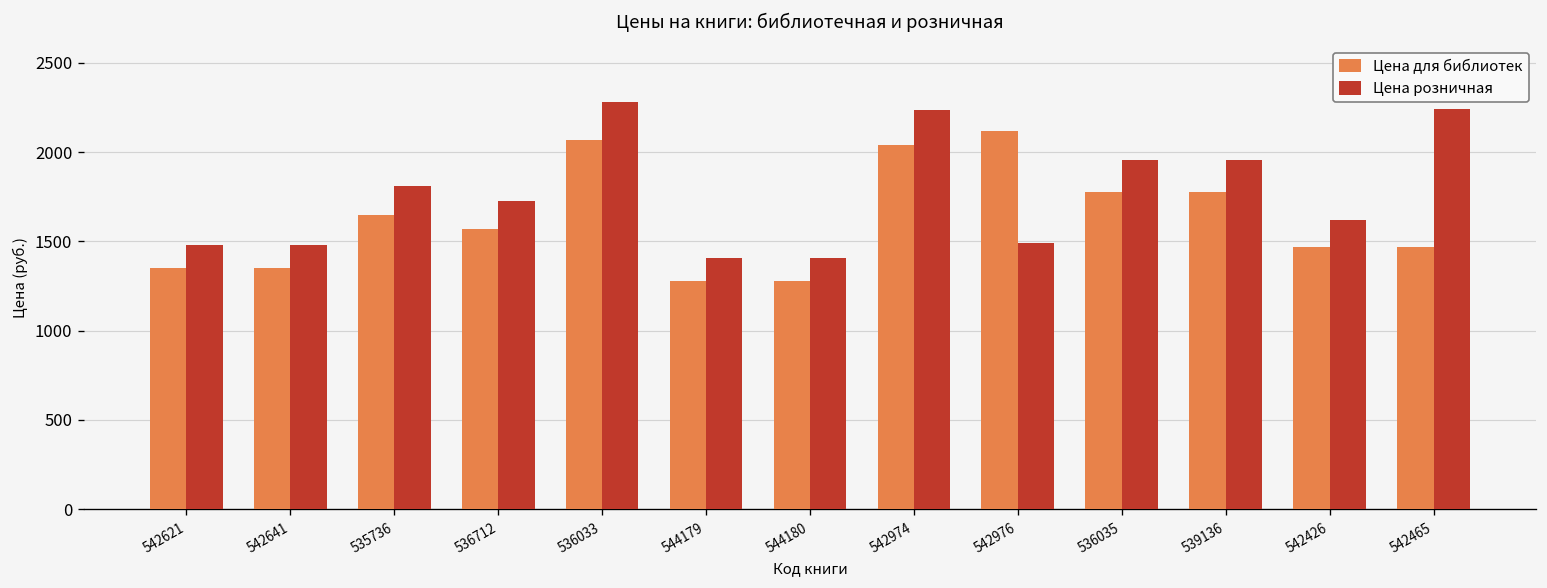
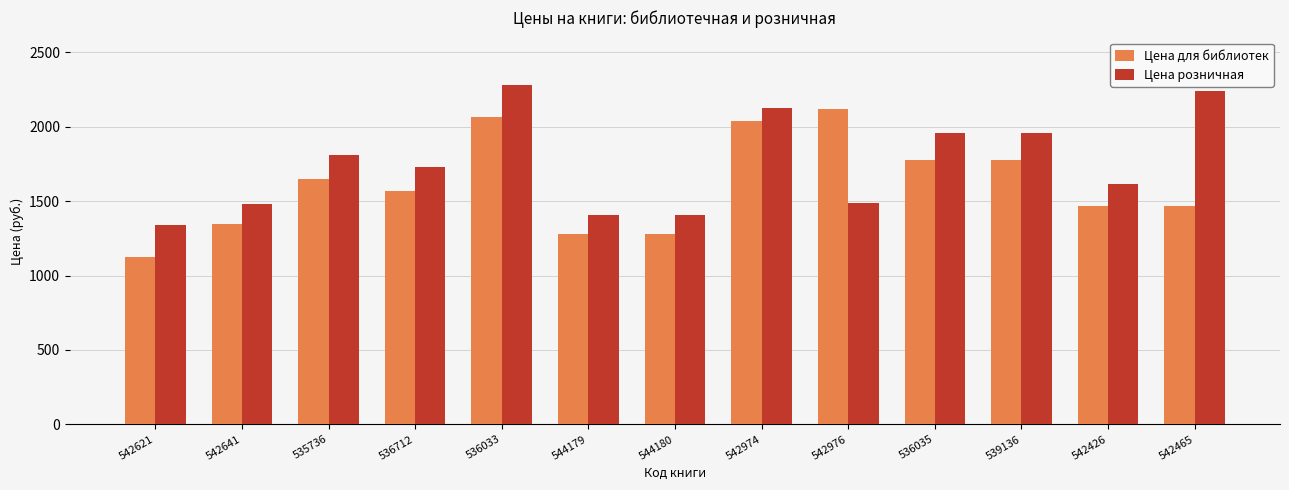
  {
    "Цена для библиотек": {
-     "542621": 1350,
+     "542621": 1130,
      "542641": 1350,
      "535736": 1650,
      "536712": 1570,
      "536033": 2070,
      "544179": 1280,
      "544180": 1280,
      "542974": 2040,
      "542976": 2120,
      "536035": 1780,
      "539136": 1780,
      "542426": 1470,
      "542465": 1470
    },
    "Цена розничная": {
-     "542621": 1480,
+     "542621": 1340,
      "542641": 1480,
      "535736": 1810,
      "536712": 1730,
      "536033": 2280,
      "544179": 1410,
      "544180": 1410,
-     "542974": 2240,
+     "542974": 2130,
      "542976": 1490,
      "536035": 1960,
      "539136": 1960,
      "542426": 1620,
      "542465": 2240
    }
  }
